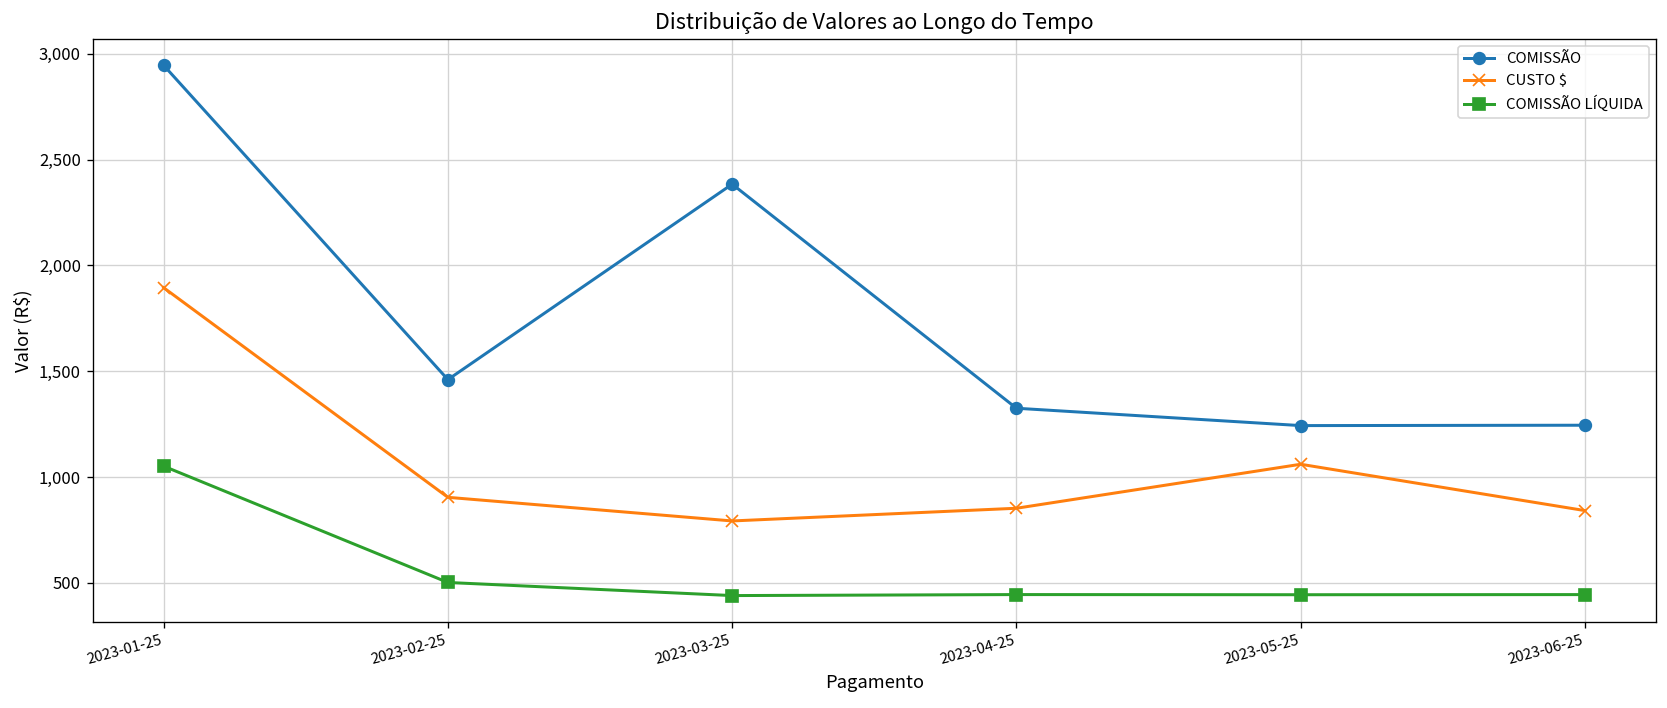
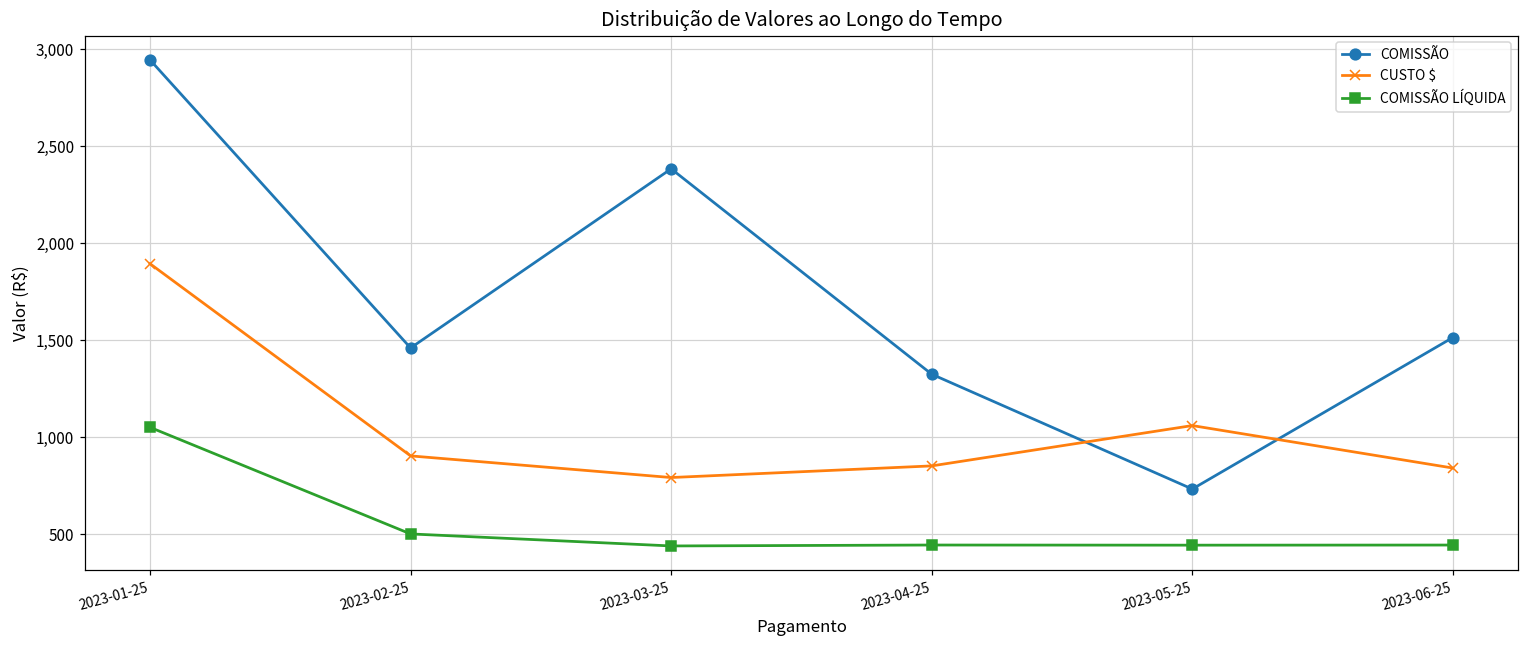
  {
    "COMISSÃO": {
      "2023-01-25": "2,950",
      "2023-02-25": "1,460",
      "2023-03-25": "2,380",
      "2023-04-25": "1,330",
-     "2023-05-25": "1,240",
-     "2023-06-25": "1,240"
+     "2023-05-25": "730",
+     "2023-06-25": "1,510"
    },
    "CUSTO $": {
      "2023-01-25": "1,890",
      "2023-02-25": "900",
      "2023-03-25": "790",
      "2023-04-25": "850",
      "2023-05-25": "1,060",
      "2023-06-25": "840"
    },
    "COMISSÃO LÍQUIDA": {
      "2023-01-25": "1,050",
      "2023-02-25": "500",
      "2023-03-25": "440",
      "2023-04-25": "440",
      "2023-05-25": "440",
      "2023-06-25": "440"
    }
  }
